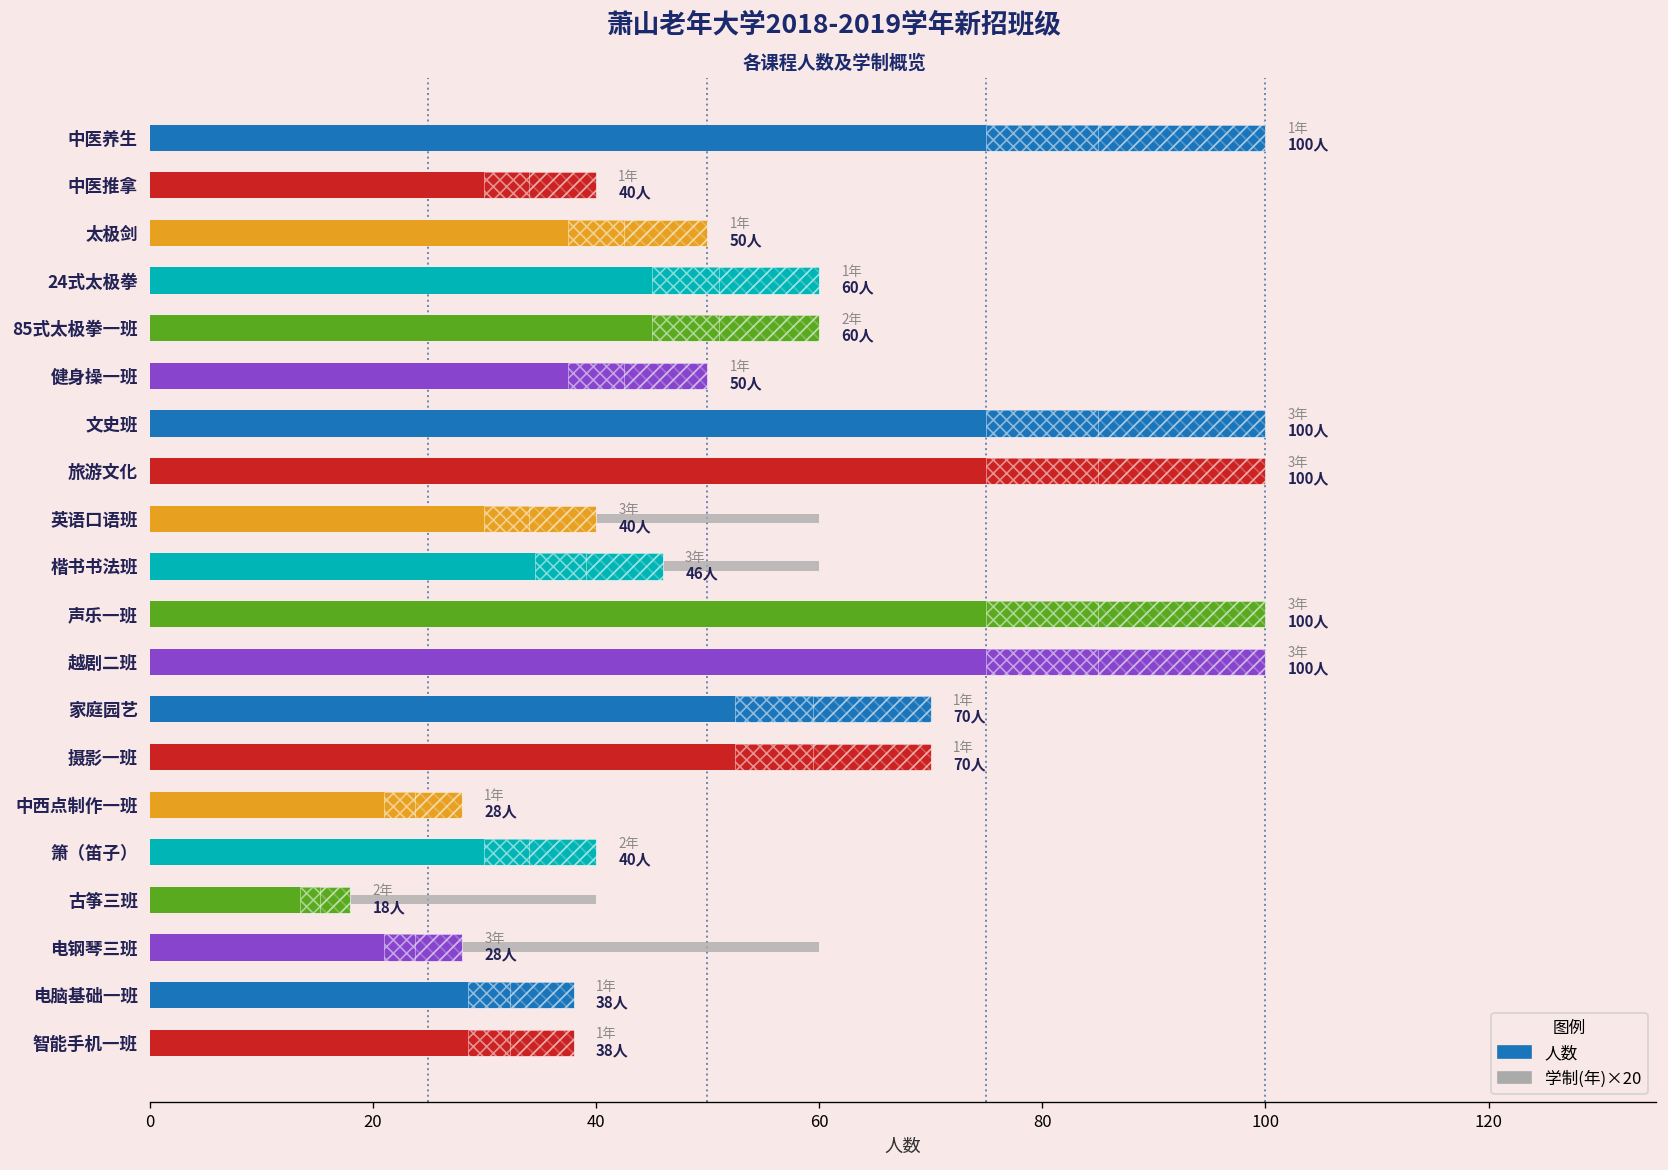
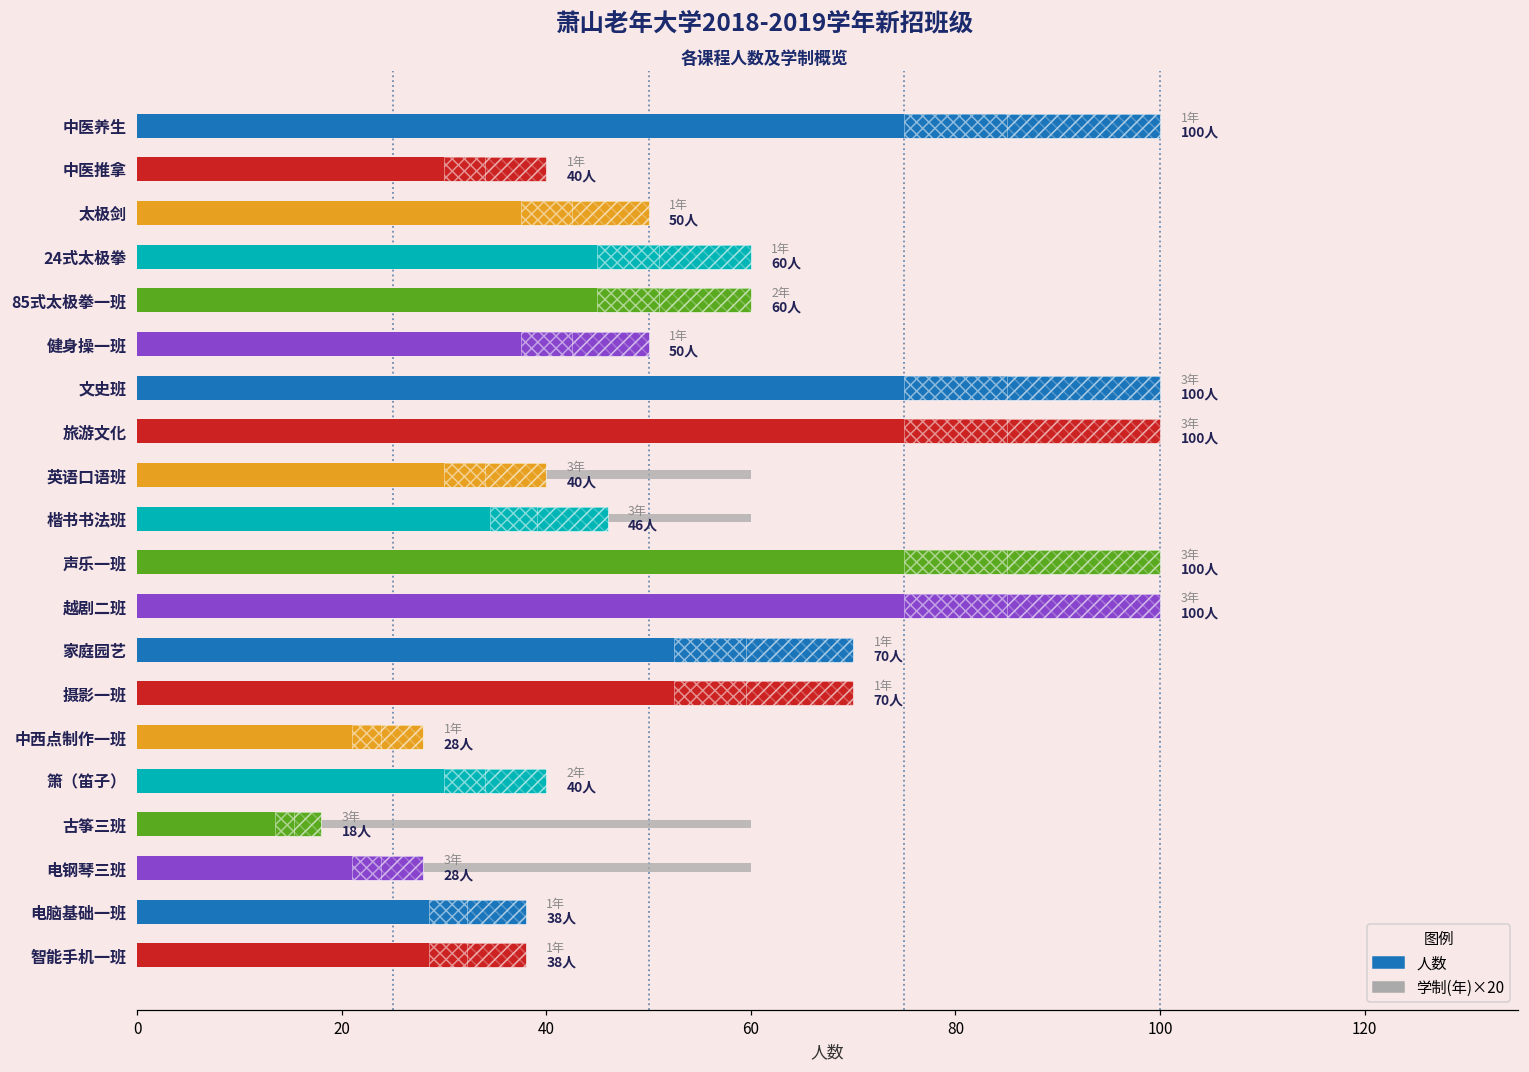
  {
    "学制(年)×20": {
      "箫（笛子）": "40人",
-     "古筝三班": "2年"
+     "古筝三班": "3年"
    }
  }
